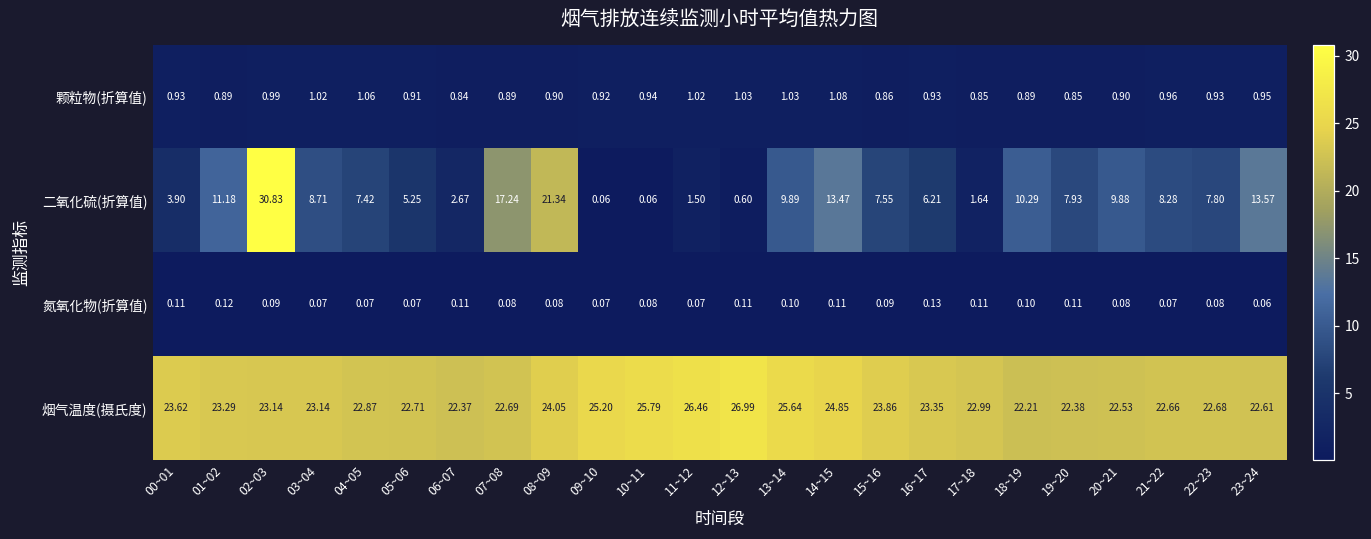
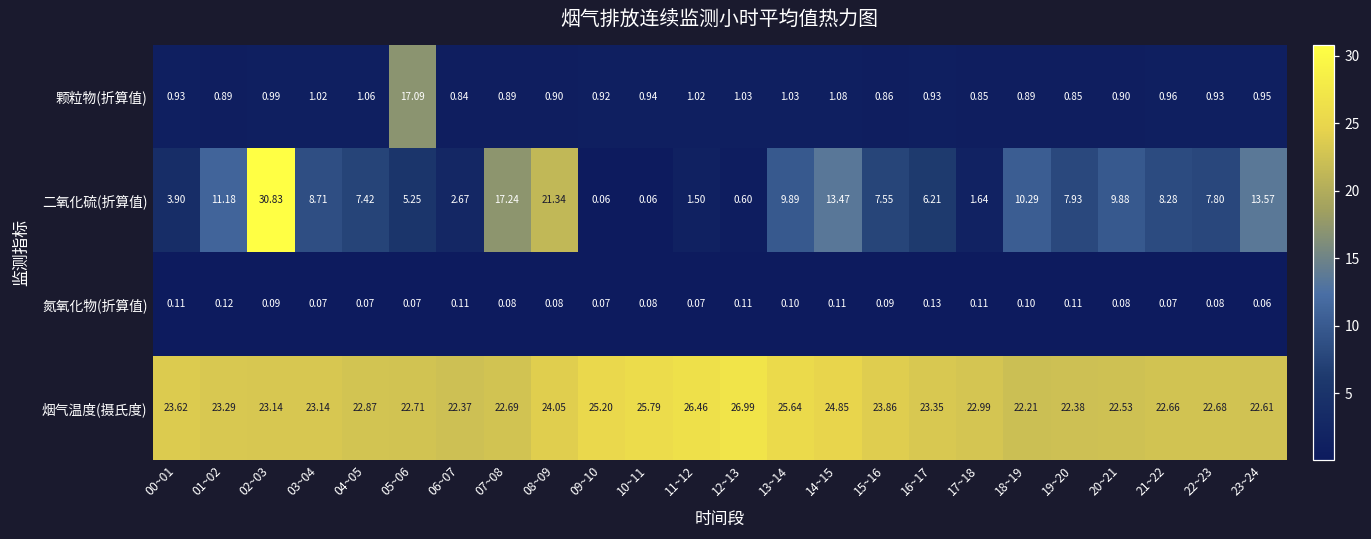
  {
    "颗粒物(折算值)": {
      "00~01": 0.93,
      "01~02": 0.89,
      "02~03": 0.99,
      "03~04": 1.02,
      "04~05": 1.06,
-     "05~06": 0.91,
+     "05~06": 17.09,
      "06~07": 0.84,
      "07~08": 0.89,
      "08~09": 0.90,
      "09~10": 0.92,
      "10~11": 0.94,
      "11~12": 1.02,
      "12~13": 1.03,
      "13~14": 1.03,
      "14~15": 1.08,
      "15~16": 0.86,
      "16~17": 0.93,
      "17~18": 0.85,
      "18~19": 0.89,
      "19~20": 0.85,
      "20~21": 0.90,
      "21~22": 0.96,
      "22~23": 0.93,
      "23~24": 0.95
    },
    "二氧化硫(折算值)": {
      "00~01": 3.90,
      "01~02": 11.18,
      "02~03": 30.83,
      "03~04": 8.71,
      "04~05": 7.42,
      "05~06": 5.25,
      "06~07": 2.67,
      "07~08": 17.24,
      "08~09": 21.34,
      "09~10": 0.06,
      "10~11": 0.06,
      "11~12": 1.50,
      "12~13": 0.60,
      "13~14": 9.89,
      "14~15": 13.47,
      "15~16": 7.55,
      "16~17": 6.21,
      "17~18": 1.64,
      "18~19": 10.29,
      "19~20": 7.93,
      "20~21": 9.88,
      "21~22": 8.28,
      "22~23": 7.80,
      "23~24": 13.57
    },
    "氮氧化物(折算值)": {
      "00~01": 0.11,
      "01~02": 0.12,
      "02~03": 0.09,
      "03~04": 0.07,
      "04~05": 0.07,
      "05~06": 0.07,
      "06~07": 0.11,
      "07~08": 0.08,
      "08~09": 0.08,
      "09~10": 0.07,
      "10~11": 0.08,
      "11~12": 0.07,
      "12~13": 0.11,
      "13~14": 0.10,
      "14~15": 0.11,
      "15~16": 0.09,
      "16~17": 0.13,
      "17~18": 0.11,
      "18~19": 0.10,
      "19~20": 0.11,
      "20~21": 0.08,
      "21~22": 0.07,
      "22~23": 0.08,
      "23~24": 0.06
    },
    "烟气温度(摄氏度)": {
      "00~01": 23.62,
      "01~02": 23.29,
      "02~03": 23.14,
      "03~04": 23.14,
      "04~05": 22.87,
      "05~06": 22.71,
      "06~07": 22.37,
      "07~08": 22.69,
      "08~09": 24.05,
      "09~10": 25.20,
      "10~11": 25.79,
      "11~12": 26.46,
      "12~13": 26.99,
      "13~14": 25.64,
      "14~15": 24.85,
      "15~16": 23.86,
      "16~17": 23.35,
      "17~18": 22.99,
      "18~19": 22.21,
      "19~20": 22.38,
      "20~21": 22.53,
      "21~22": 22.66,
      "22~23": 22.68,
      "23~24": 22.61
    }
  }
